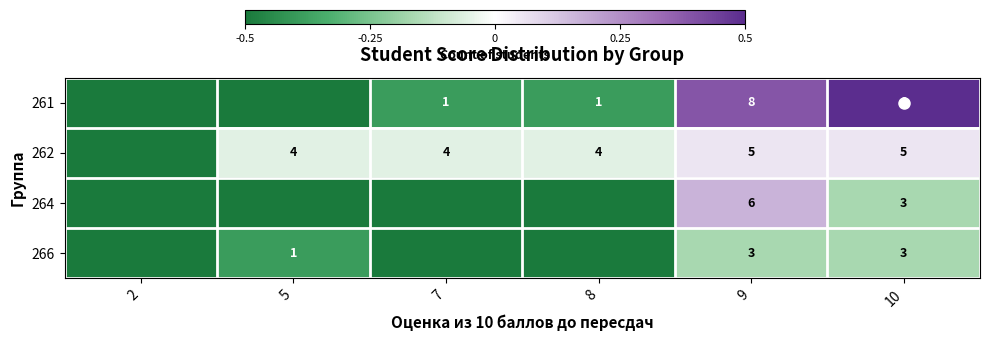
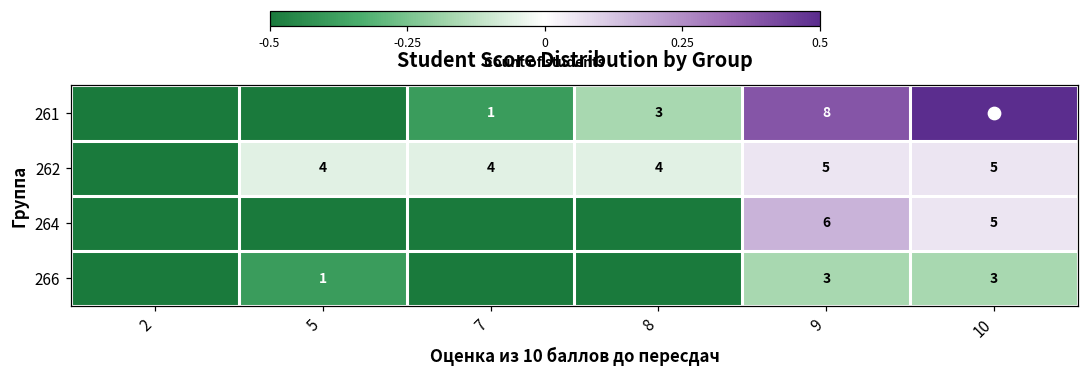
  {
    "261": {
      "7": 1,
-     "8": 1,
+     "8": 3,
      "9": 8
    },
    "262": {
      "5": 4,
      "7": 4,
      "8": 4,
      "9": 5,
      "10": 5
    },
    "264": {
      "9": 6,
-     "10": 3
+     "10": 5
    },
    "266": {
      "5": 1,
      "9": 3,
      "10": 3
    }
  }
